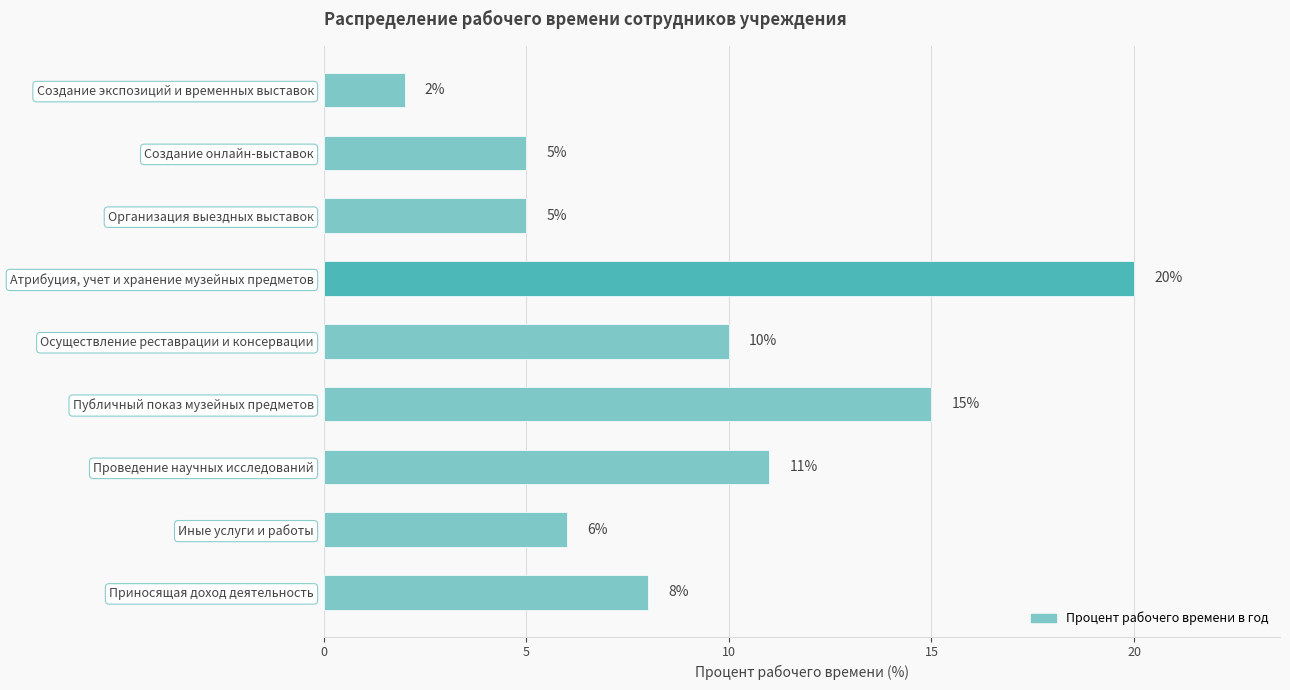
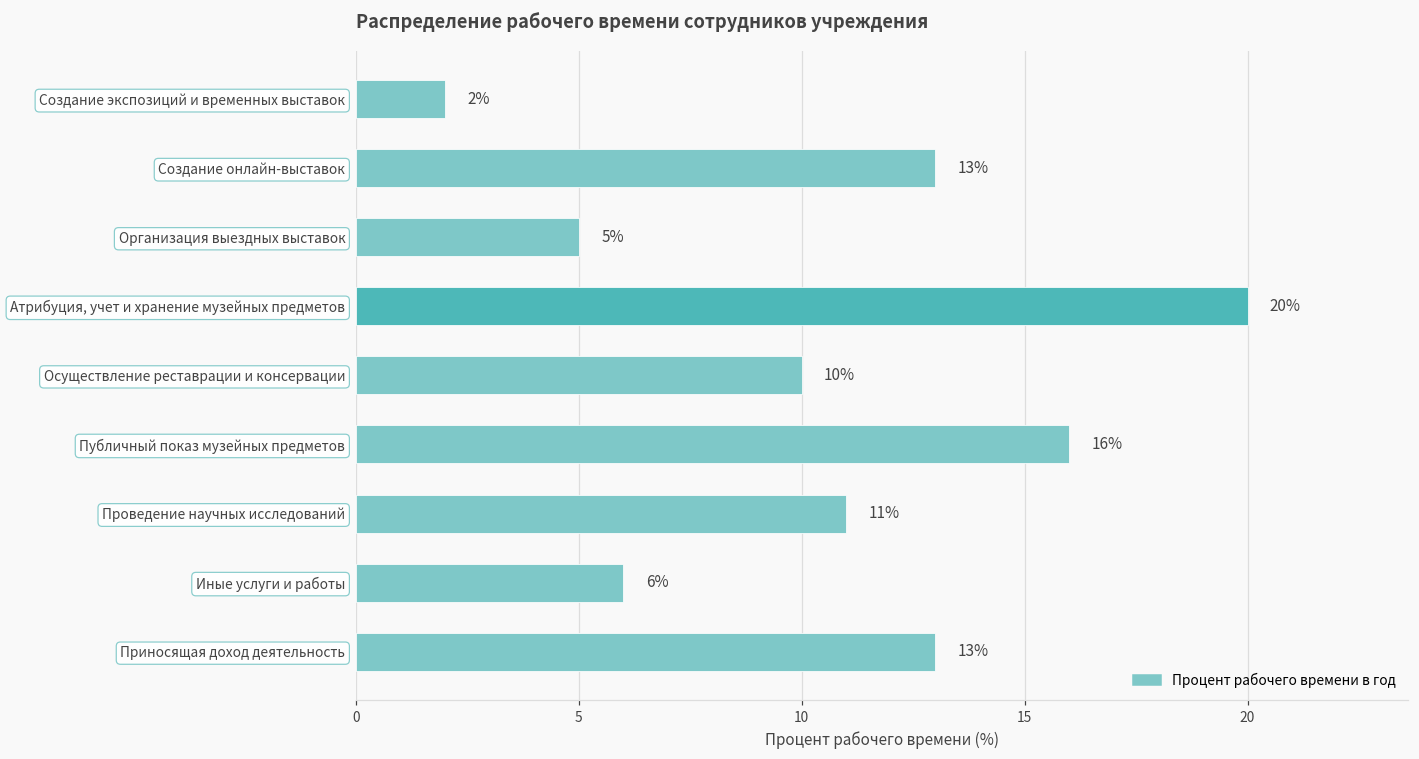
  {
    "Создание экспозиций и временных выставок": "2%",
-   "Создание онлайн-выставок": "5%",
+   "Создание онлайн-выставок": "13%",
    "Организация выездных выставок": "5%",
    "Атрибуция, учет и хранение музейных предметов": "20%",
    "Осуществление реставрации и консервации": "10%",
-   "Публичный показ музейных предметов": "15%",
+   "Публичный показ музейных предметов": "16%",
    "Проведение научных исследований": "11%",
    "Иные услуги и работы": "6%",
-   "Приносящая доход деятельность": "8%"
+   "Приносящая доход деятельность": "13%"
  }
